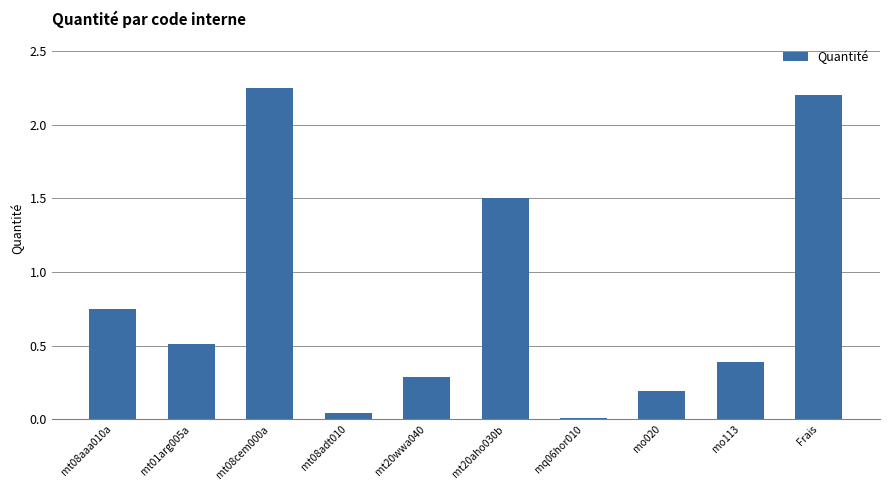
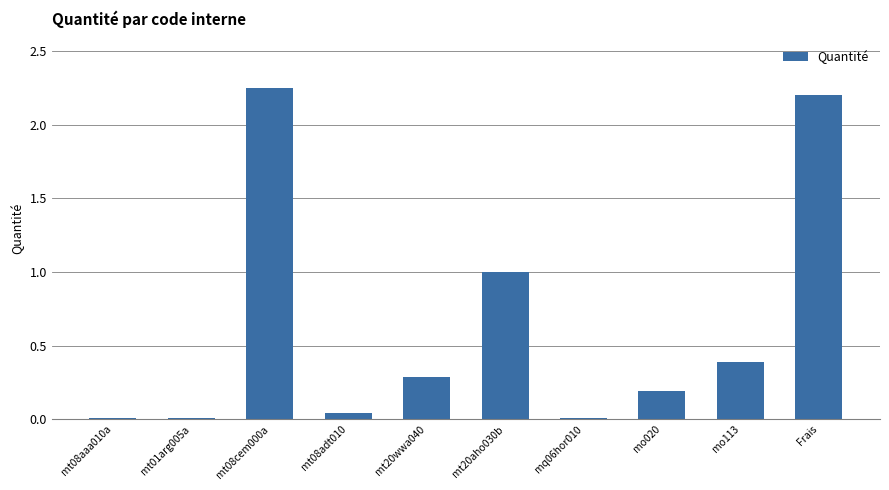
  {
-   "mt08aaa010a": 0.75,
-   "mt01arg005a": 0.51,
+   "mt08aaa010a": 0.01,
+   "mt01arg005a": 0.01,
    "mt08cem000a": 2.25,
    "mt08adt010": 0.05,
    "mt20wwa040": 0.29,
-   "mt20aho030b": 1.5,
+   "mt20aho030b": 1.0,
    "mo020": 0.19,
    "mo113": 0.39,
    "Frais": 2.20
  }
